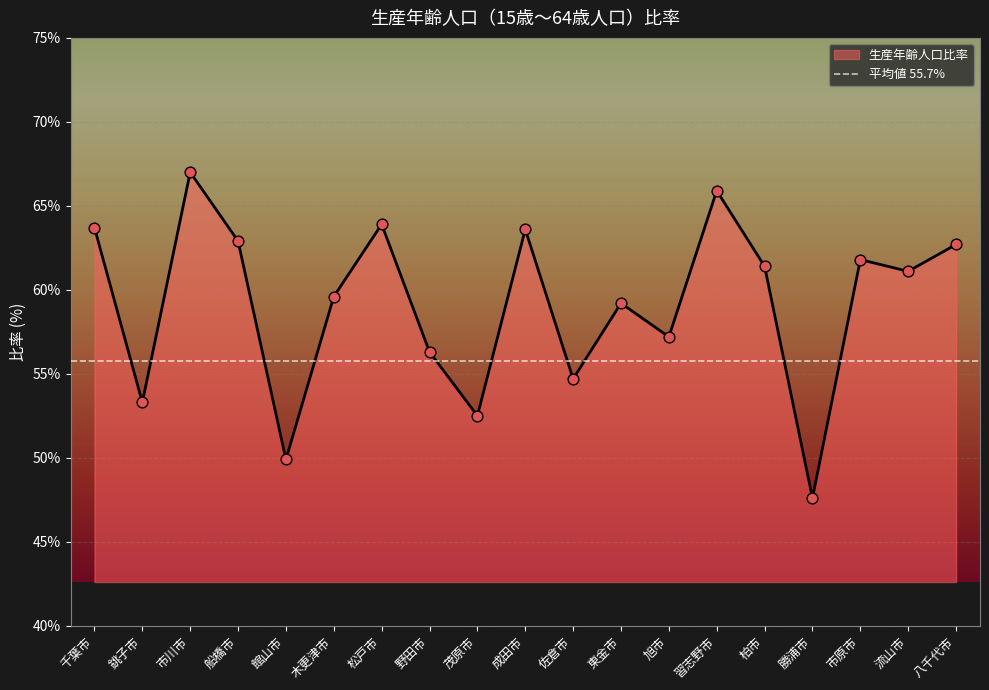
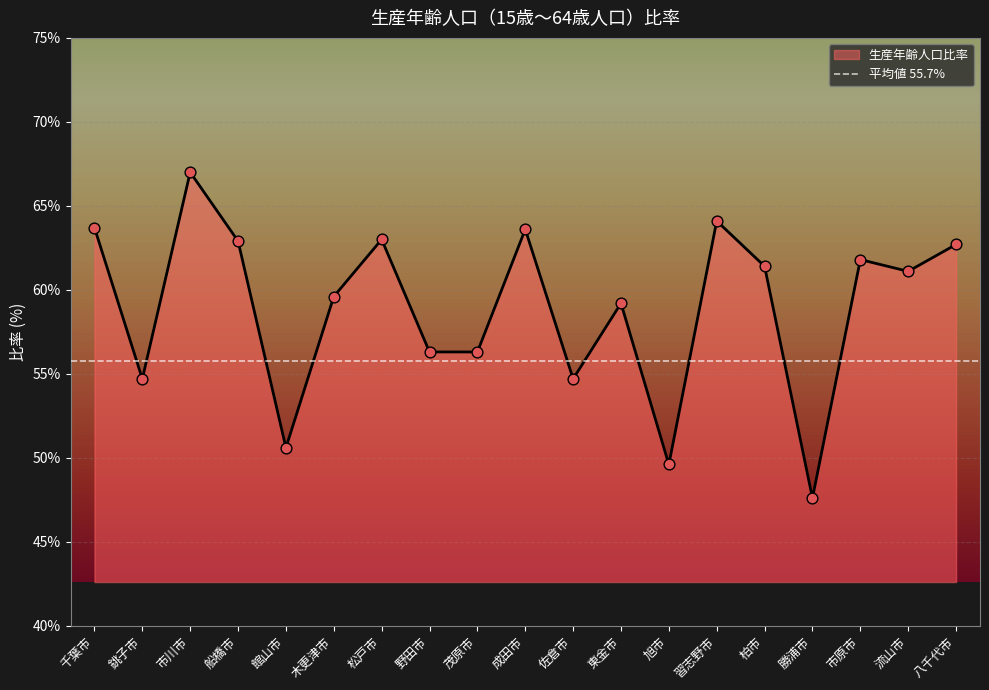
  {
    "千葉市": "63.7%",
-   "銚子市": "53.3%",
+   "銚子市": "54.7%",
    "市川市": "67.0%",
    "船橋市": "62.9%",
-   "館山市": "49.9%",
+   "館山市": "50.6%",
    "木更津市": "59.6%",
-   "松戸市": "63.9%",
+   "松戸市": "63.0%",
    "野田市": "56.3%",
-   "茂原市": "52.5%",
+   "茂原市": "56.3%",
    "成田市": "63.6%",
    "佐倉市": "54.7%",
    "東金市": "59.2%",
-   "旭市": "57.2%",
-   "習志野市": "65.9%",
+   "旭市": "49.6%",
+   "習志野市": "64.1%",
    "柏市": "61.4%",
    "勝浦市": "47.6%",
    "市原市": "61.8%",
    "流山市": "61.1%",
    "八千代市": "62.7%"
  }
